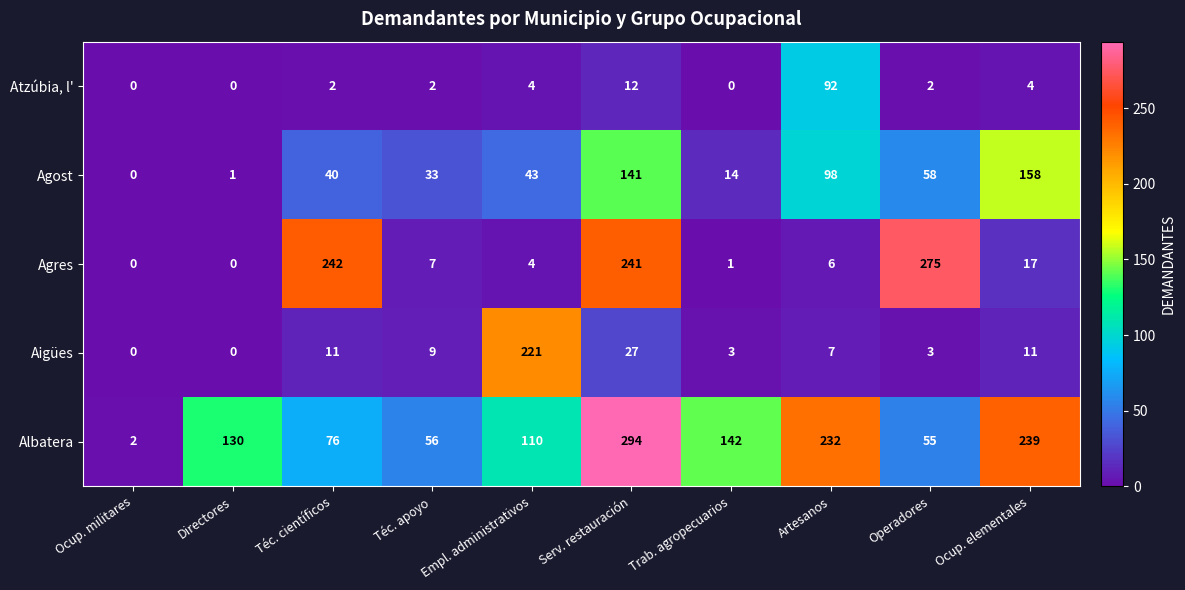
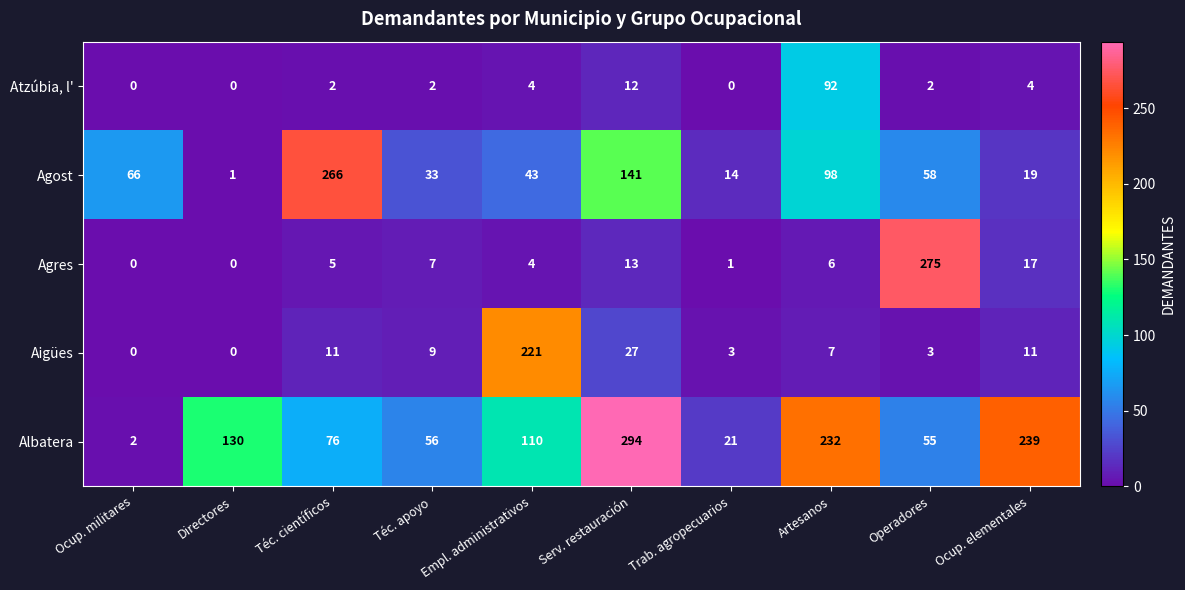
  {
    "Atzúbia, l'": {
      "Ocup. militares": 0,
      "Directores": 0,
      "Téc. científicos": 2,
      "Téc. apoyo": 2,
      "Empl. administrativos": 4,
      "Serv. restauración": 12,
      "Trab. agropecuarios": 0,
      "Artesanos": 92,
      "Operadores": 2,
      "Ocup. elementales": 4
    },
    "Agost": {
-     "Ocup. militares": 0,
+     "Ocup. militares": 66,
      "Directores": 1,
-     "Téc. científicos": 40,
+     "Téc. científicos": 266,
      "Téc. apoyo": 33,
      "Empl. administrativos": 43,
      "Serv. restauración": 141,
      "Trab. agropecuarios": 14,
      "Artesanos": 98,
      "Operadores": 58,
-     "Ocup. elementales": 158
+     "Ocup. elementales": 19
    },
    "Agres": {
      "Ocup. militares": 0,
      "Directores": 0,
-     "Téc. científicos": 242,
+     "Téc. científicos": 5,
      "Téc. apoyo": 7,
      "Empl. administrativos": 4,
-     "Serv. restauración": 241,
+     "Serv. restauración": 13,
      "Trab. agropecuarios": 1,
      "Artesanos": 6,
      "Operadores": 275,
      "Ocup. elementales": 17
    },
    "Aigües": {
      "Ocup. militares": 0,
      "Directores": 0,
      "Téc. científicos": 11,
      "Téc. apoyo": 9,
      "Empl. administrativos": 221,
      "Serv. restauración": 27,
      "Trab. agropecuarios": 3,
      "Artesanos": 7,
      "Operadores": 3,
      "Ocup. elementales": 11
    },
    "Albatera": {
      "Ocup. militares": 2,
      "Directores": 130,
      "Téc. científicos": 76,
      "Téc. apoyo": 56,
      "Empl. administrativos": 110,
      "Serv. restauración": 294,
-     "Trab. agropecuarios": 142,
+     "Trab. agropecuarios": 21,
      "Artesanos": 232,
      "Operadores": 55,
      "Ocup. elementales": 239
    }
  }
